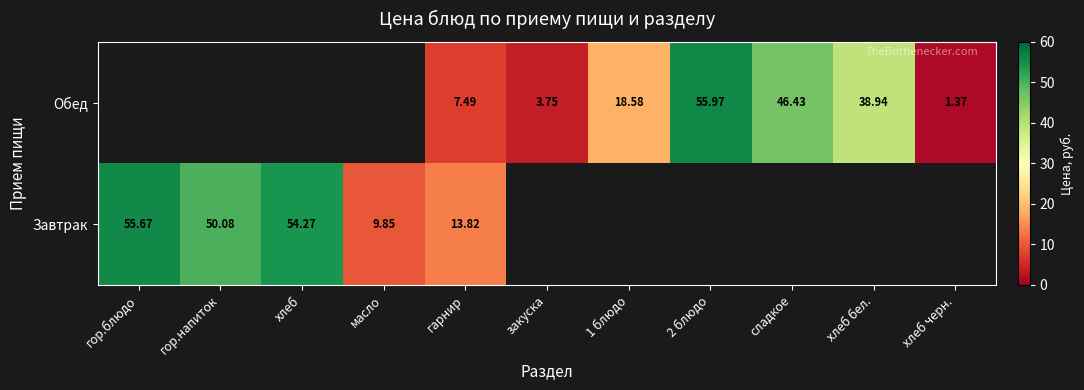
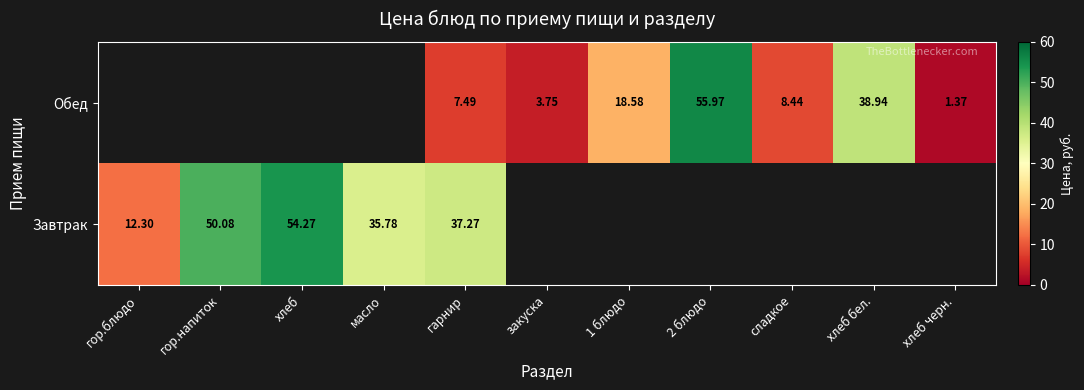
  {
    "Обед": {
      "гарнир": 7.49,
      "закуска": 3.75,
      "1 блюдо": 18.58,
      "2 блюдо": 55.97,
-     "сладкое": 46.43,
+     "сладкое": 8.44,
      "хлеб бел.": 38.94
    },
    "Завтрак": {
-     "гор.блюдо": 55.67,
+     "гор.блюдо": 12.30,
      "гор.напиток": 50.08,
      "хлеб": 54.27,
-     "масло": 9.85,
-     "гарнир": 13.82
+     "масло": 35.78,
+     "гарнир": 37.27
    }
  }
